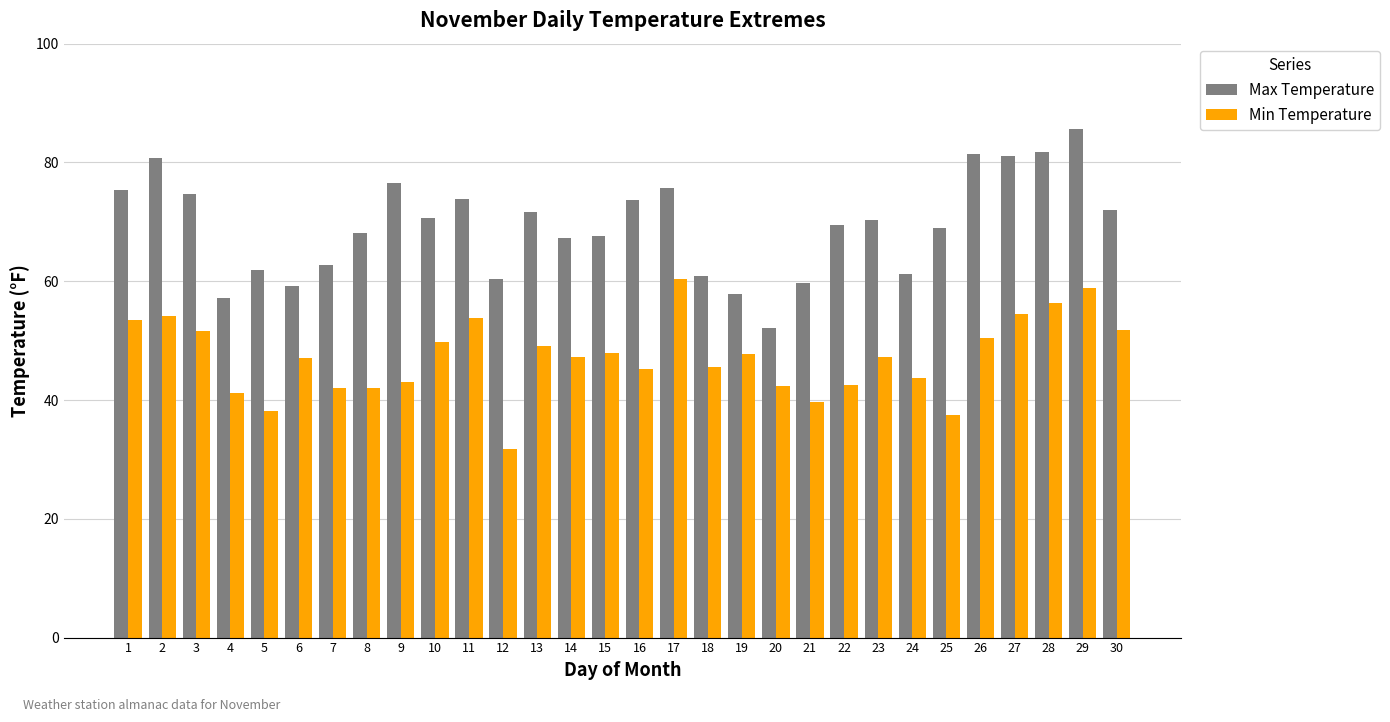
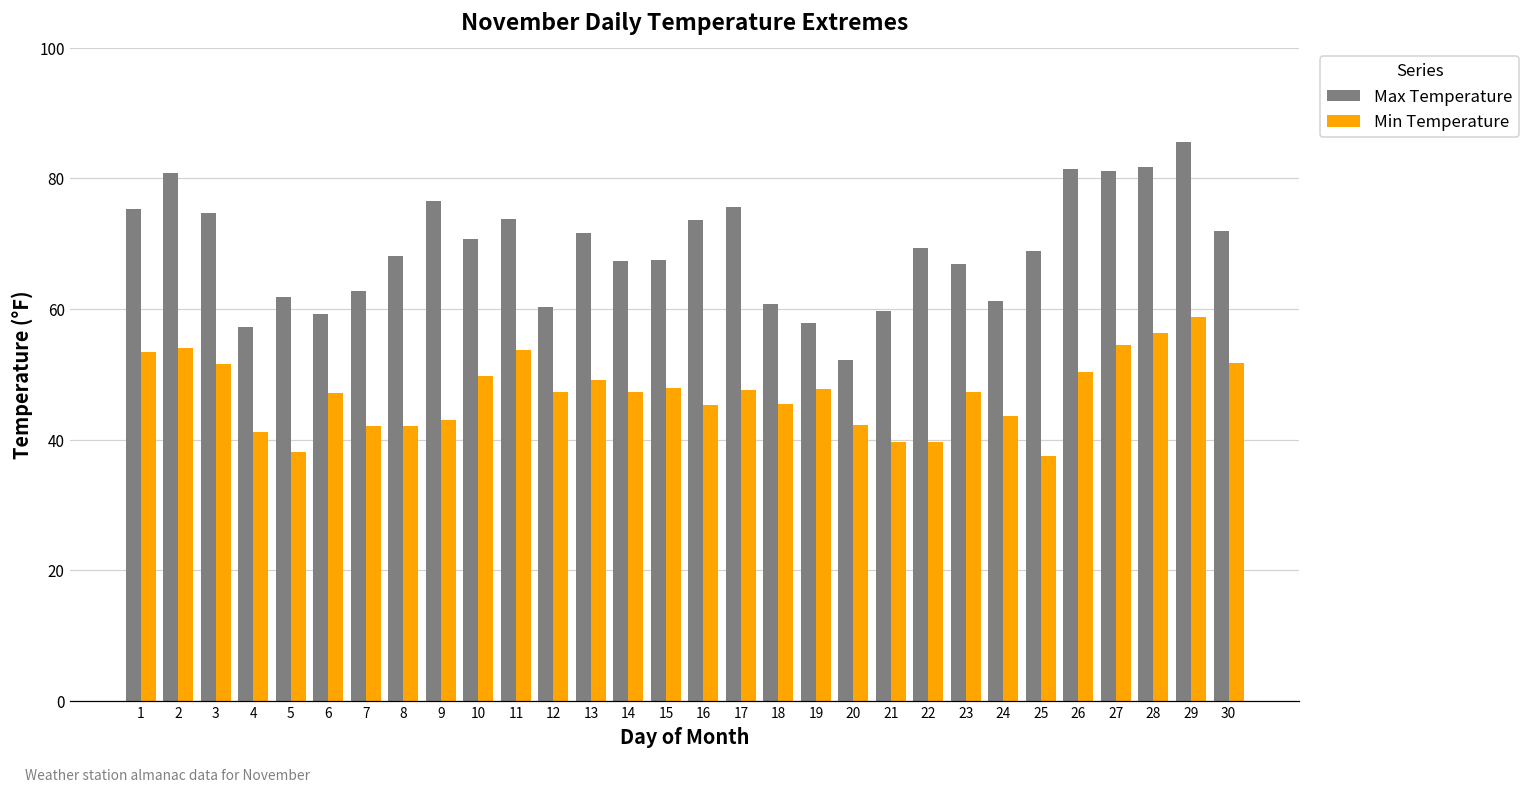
  {
    "Max Temperature": {
      "1": 75,
      "2": 81,
      "3": 75,
      "4": 57,
      "5": 62,
      "6": 59,
      "7": 63,
      "8": 68,
      "9": 77,
      "10": 71,
      "11": 74,
      "12": 60,
      "13": 72,
      "14": 67,
      "15": 68,
      "16": 74,
      "17": 76,
      "18": 61,
      "19": 58,
      "20": 52,
      "21": 60,
      "22": 69,
-     "23": 70,
+     "23": 67,
      "24": 61,
      "25": 69,
      "26": 82,
      "27": 81,
      "28": 82,
      "29": 86,
      "30": 72
    },
    "Min Temperature": {
      "1": 53,
      "2": 54,
      "3": 52,
      "4": 41,
      "5": 38,
      "6": 47,
      "7": 42,
      "8": 42,
      "9": 43,
      "10": 50,
      "11": 54,
-     "12": 32,
+     "12": 47,
      "13": 49,
      "14": 47,
      "15": 48,
      "16": 45,
-     "17": 60,
+     "17": 48,
      "18": 46,
      "19": 48,
      "20": 42,
      "21": 40,
-     "22": 43,
+     "22": 40,
      "23": 47,
      "24": 44,
      "25": 38,
      "26": 50,
      "27": 55,
      "28": 56,
      "29": 59,
      "30": 52
    }
  }
